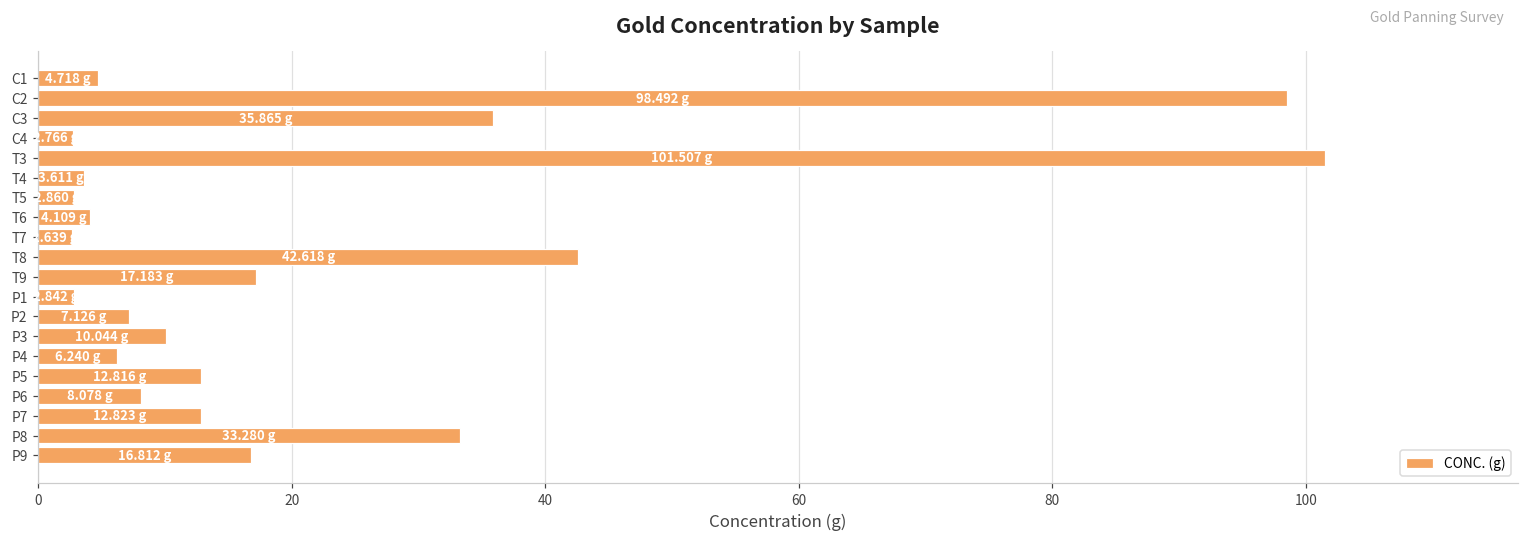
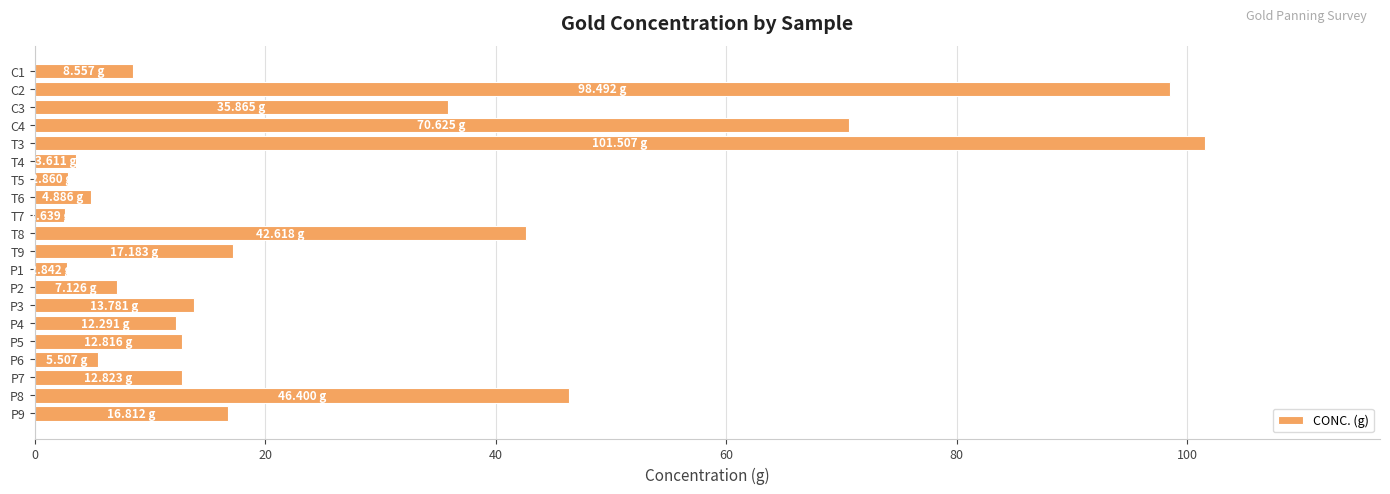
  {
-   "C1": 4.718,
+   "C1": 8.557,
    "C2": 98.492,
    "C3": 35.865,
-   "C4": 2.766,
+   "C4": 70.625,
    "T3": 101.507,
    "T4": 3.611,
    "T5": 2.860,
-   "T6": 4.109,
+   "T6": 4.886,
    "T7": 2.639,
    "T8": 42.618,
    "T9": 17.183,
    "P1": 2.842,
    "P2": 7.126,
-   "P3": 10.044,
-   "P4": 6.240,
+   "P3": 13.781,
+   "P4": 12.291,
    "P5": 12.816,
-   "P6": 8.078,
+   "P6": 5.507,
    "P7": 12.823,
-   "P8": 33.280,
+   "P8": 46.400,
    "P9": 16.812
  }
